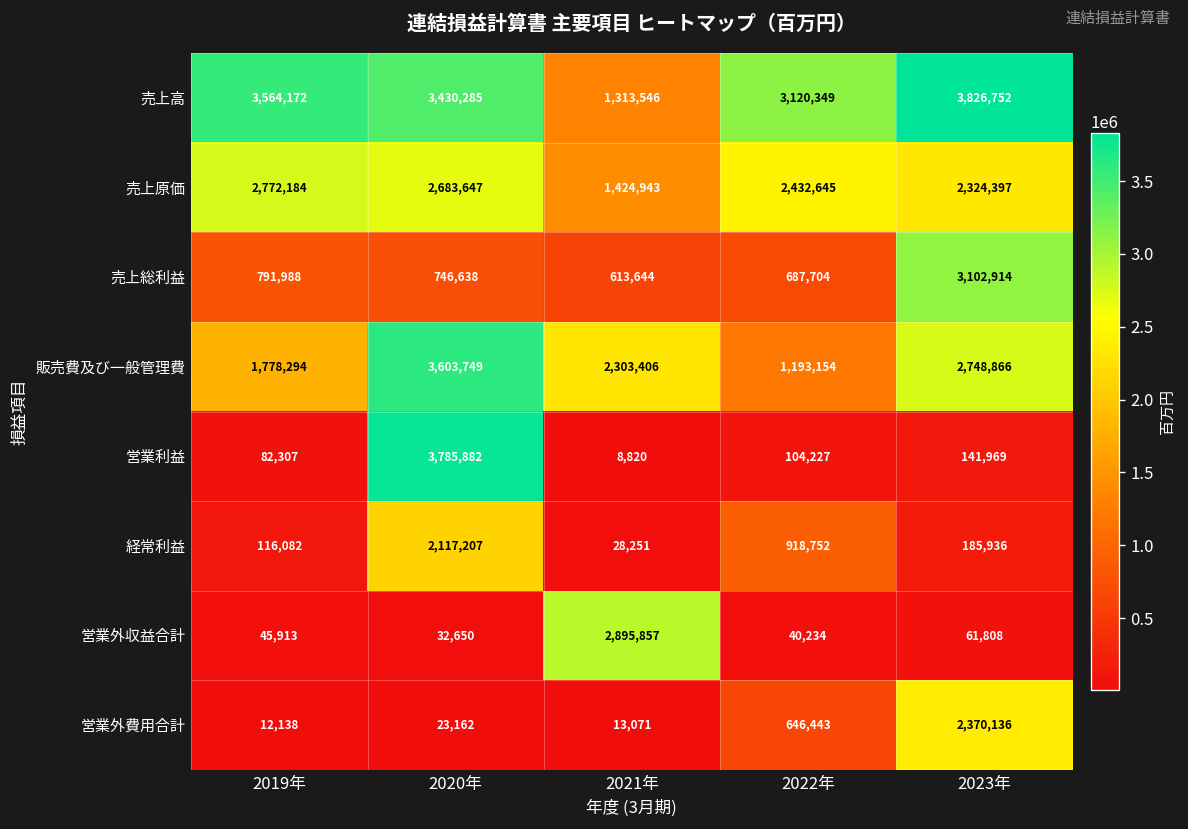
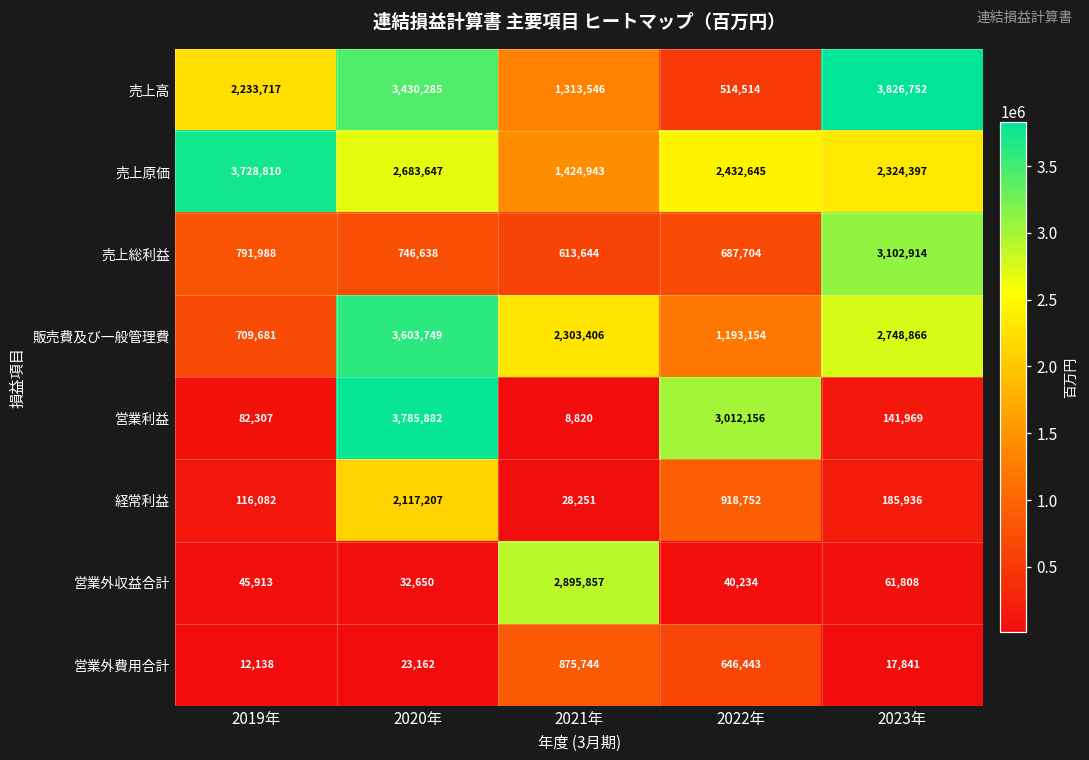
  {
    "売上高": {
-     "2019年": "3,564,172",
+     "2019年": "2,233,717",
      "2020年": "3,430,285",
      "2021年": "1,313,546",
-     "2022年": "3,120,349",
+     "2022年": "514,514",
      "2023年": "3,826,752"
    },
    "売上原価": {
-     "2019年": "2,772,184",
+     "2019年": "3,728,810",
      "2020年": "2,683,647",
      "2021年": "1,424,943",
      "2022年": "2,432,645",
      "2023年": "2,324,397"
    },
    "売上総利益": {
      "2019年": "791,988",
      "2020年": "746,638",
      "2021年": "613,644",
      "2022年": "687,704",
      "2023年": "3,102,914"
    },
    "販売費及び一般管理費": {
-     "2019年": "1,778,294",
+     "2019年": "709,681",
      "2020年": "3,603,749",
      "2021年": "2,303,406",
      "2022年": "1,193,154",
      "2023年": "2,748,866"
    },
    "営業利益": {
      "2019年": "82,307",
      "2020年": "3,785,882",
      "2021年": "8,820",
-     "2022年": "104,227",
+     "2022年": "3,012,156",
      "2023年": "141,969"
    },
    "経常利益": {
      "2019年": "116,082",
      "2020年": "2,117,207",
      "2021年": "28,251",
      "2022年": "918,752",
      "2023年": "185,936"
    },
    "営業外収益合計": {
      "2019年": "45,913",
      "2020年": "32,650",
      "2021年": "2,895,857",
      "2022年": "40,234",
      "2023年": "61,808"
    },
    "営業外費用合計": {
      "2019年": "12,138",
      "2020年": "23,162",
-     "2021年": "13,071",
+     "2021年": "875,744",
      "2022年": "646,443",
-     "2023年": "2,370,136"
+     "2023年": "17,841"
    }
  }
